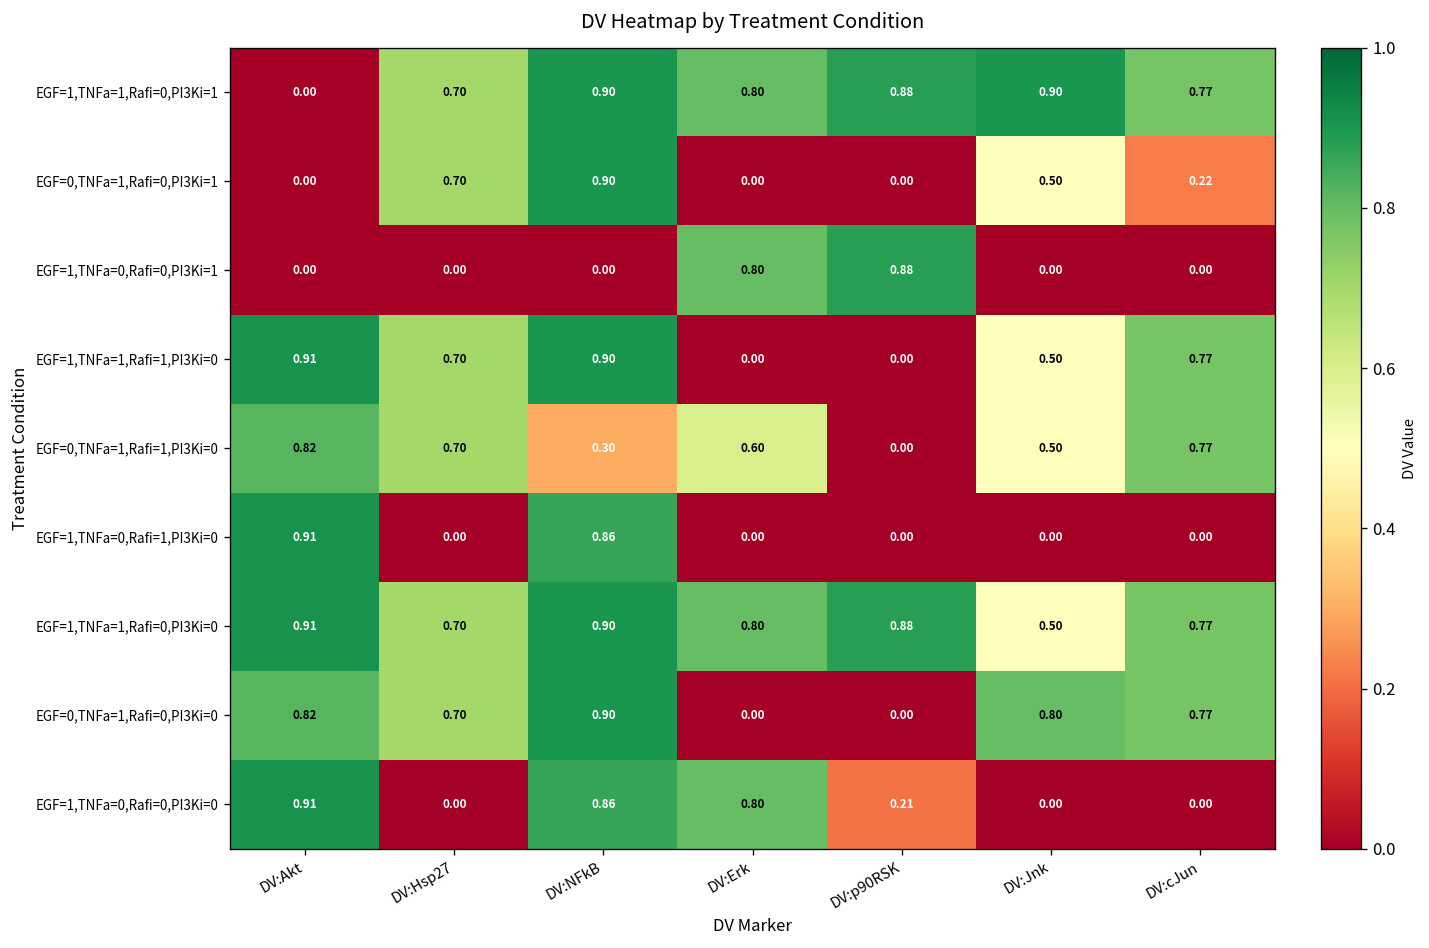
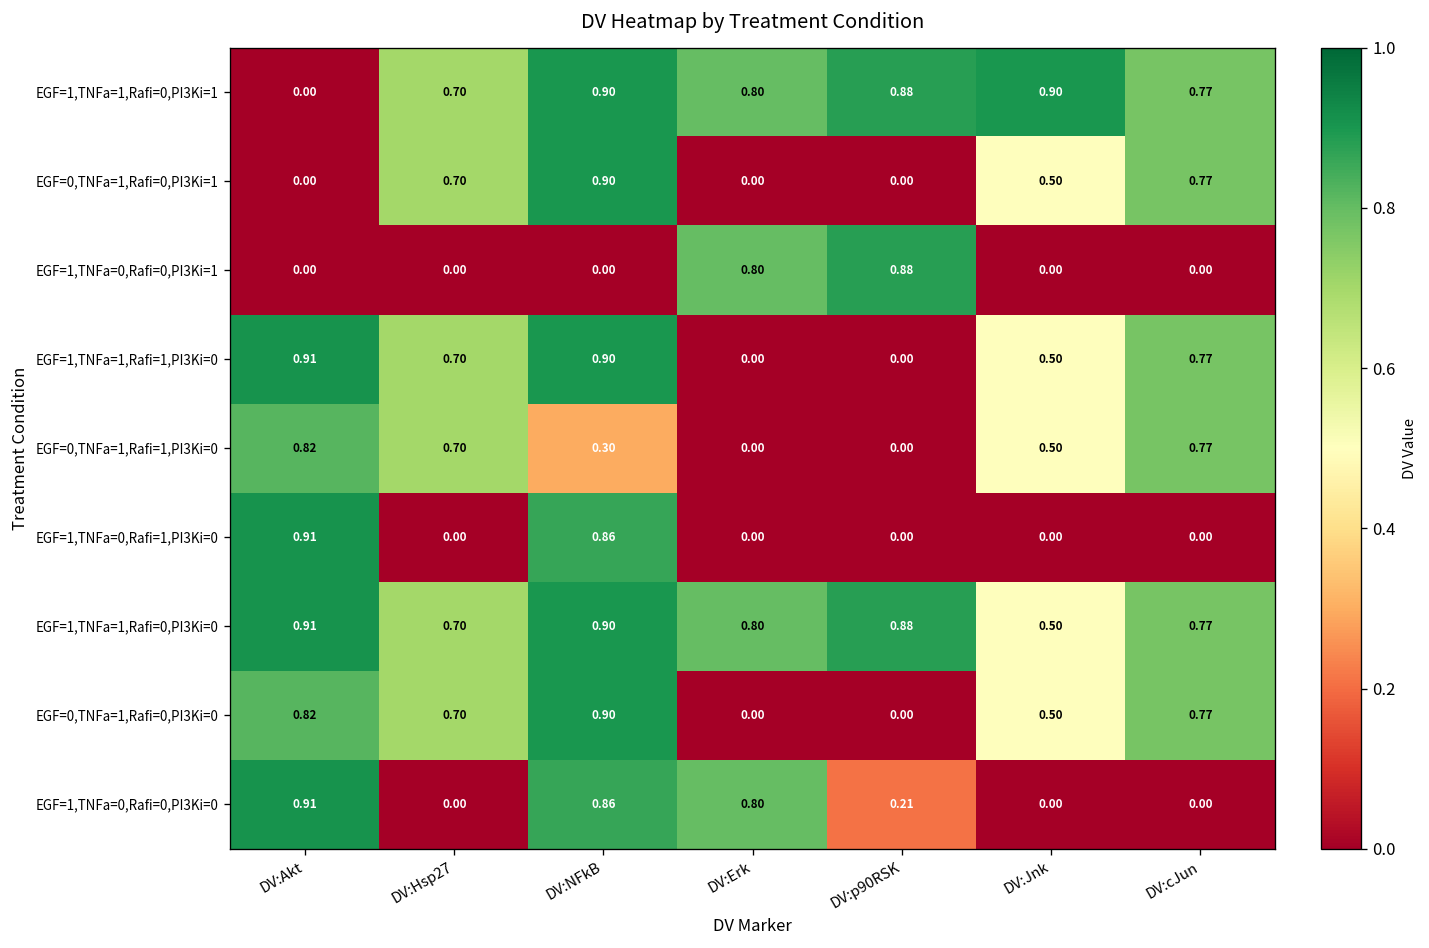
  {
    "EGF=1,TNFa=1,Rafi=0,PI3Ki=1": {
      "DV:Akt": 0.00,
      "DV:Hsp27": 0.70,
      "DV:NFkB": 0.90,
      "DV:Erk": 0.80,
      "DV:p90RSK": 0.88,
      "DV:Jnk": 0.90,
      "DV:cJun": 0.77
    },
    "EGF=0,TNFa=1,Rafi=0,PI3Ki=1": {
      "DV:Akt": 0.00,
      "DV:Hsp27": 0.70,
      "DV:NFkB": 0.90,
      "DV:Erk": 0.00,
      "DV:p90RSK": 0.00,
      "DV:Jnk": 0.50,
-     "DV:cJun": 0.22
+     "DV:cJun": 0.77
    },
    "EGF=1,TNFa=0,Rafi=0,PI3Ki=1": {
      "DV:Akt": 0.00,
      "DV:Hsp27": 0.00,
      "DV:NFkB": 0.00,
      "DV:Erk": 0.80,
      "DV:p90RSK": 0.88,
      "DV:Jnk": 0.00,
      "DV:cJun": 0.00
    },
    "EGF=1,TNFa=1,Rafi=1,PI3Ki=0": {
      "DV:Akt": 0.91,
      "DV:Hsp27": 0.70,
      "DV:NFkB": 0.90,
      "DV:Erk": 0.00,
      "DV:p90RSK": 0.00,
      "DV:Jnk": 0.50,
      "DV:cJun": 0.77
    },
    "EGF=0,TNFa=1,Rafi=1,PI3Ki=0": {
      "DV:Akt": 0.82,
      "DV:Hsp27": 0.70,
      "DV:NFkB": 0.30,
-     "DV:Erk": 0.60,
+     "DV:Erk": 0.00,
      "DV:p90RSK": 0.00,
      "DV:Jnk": 0.50,
      "DV:cJun": 0.77
    },
    "EGF=1,TNFa=0,Rafi=1,PI3Ki=0": {
      "DV:Akt": 0.91,
      "DV:Hsp27": 0.00,
      "DV:NFkB": 0.86,
      "DV:Erk": 0.00,
      "DV:p90RSK": 0.00,
      "DV:Jnk": 0.00,
      "DV:cJun": 0.00
    },
    "EGF=1,TNFa=1,Rafi=0,PI3Ki=0": {
      "DV:Akt": 0.91,
      "DV:Hsp27": 0.70,
      "DV:NFkB": 0.90,
      "DV:Erk": 0.80,
      "DV:p90RSK": 0.88,
      "DV:Jnk": 0.50,
      "DV:cJun": 0.77
    },
    "EGF=0,TNFa=1,Rafi=0,PI3Ki=0": {
      "DV:Akt": 0.82,
      "DV:Hsp27": 0.70,
      "DV:NFkB": 0.90,
      "DV:Erk": 0.00,
      "DV:p90RSK": 0.00,
-     "DV:Jnk": 0.80,
+     "DV:Jnk": 0.50,
      "DV:cJun": 0.77
    },
    "EGF=1,TNFa=0,Rafi=0,PI3Ki=0": {
      "DV:Akt": 0.91,
      "DV:Hsp27": 0.00,
      "DV:NFkB": 0.86,
      "DV:Erk": 0.80,
      "DV:p90RSK": 0.21,
      "DV:Jnk": 0.00,
      "DV:cJun": 0.00
    }
  }
